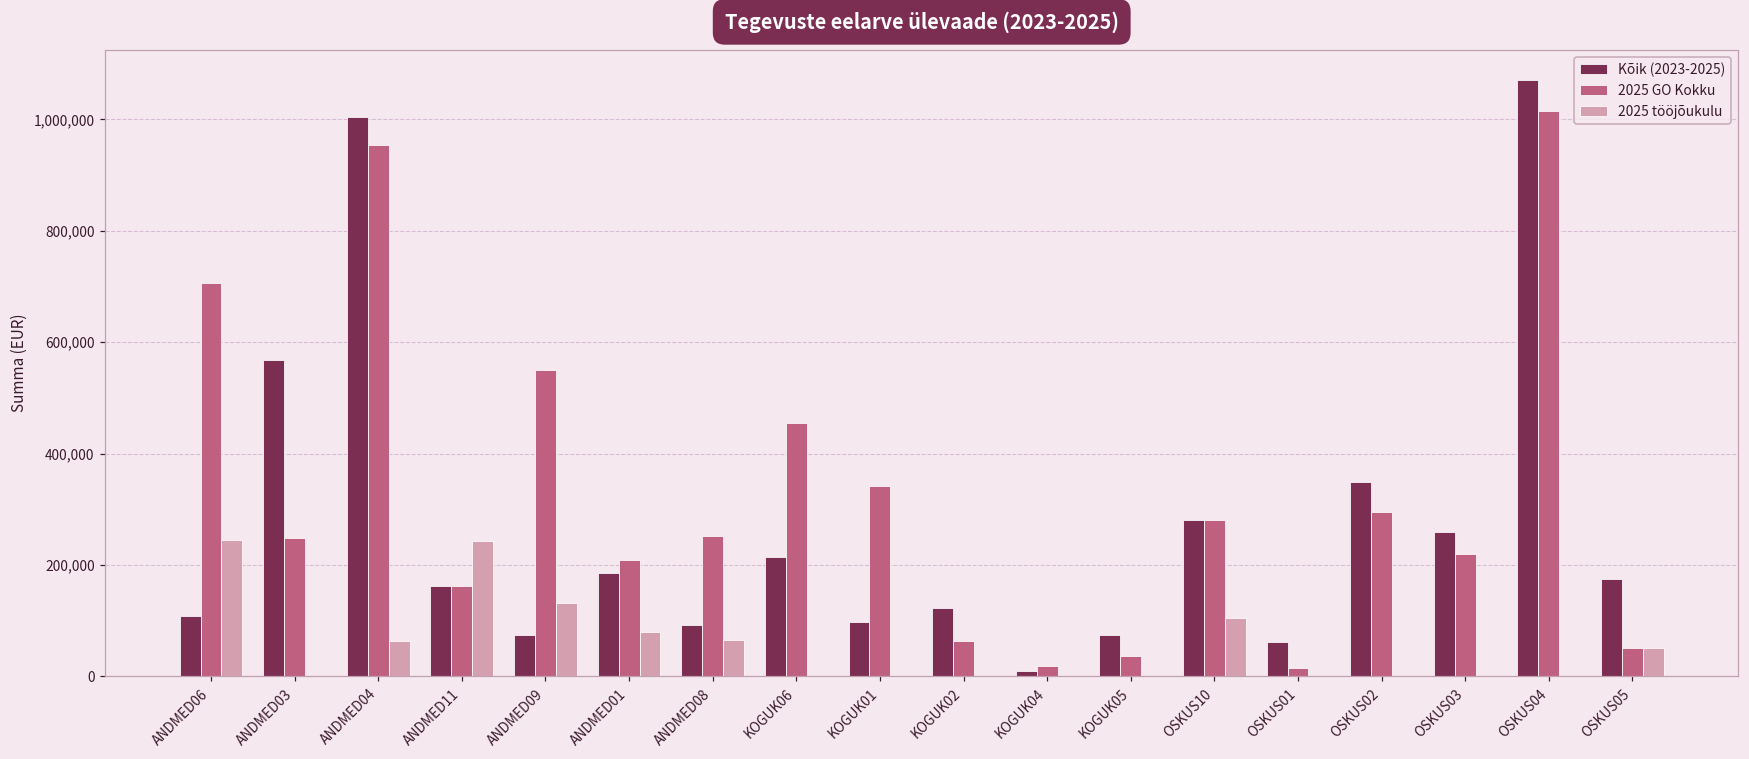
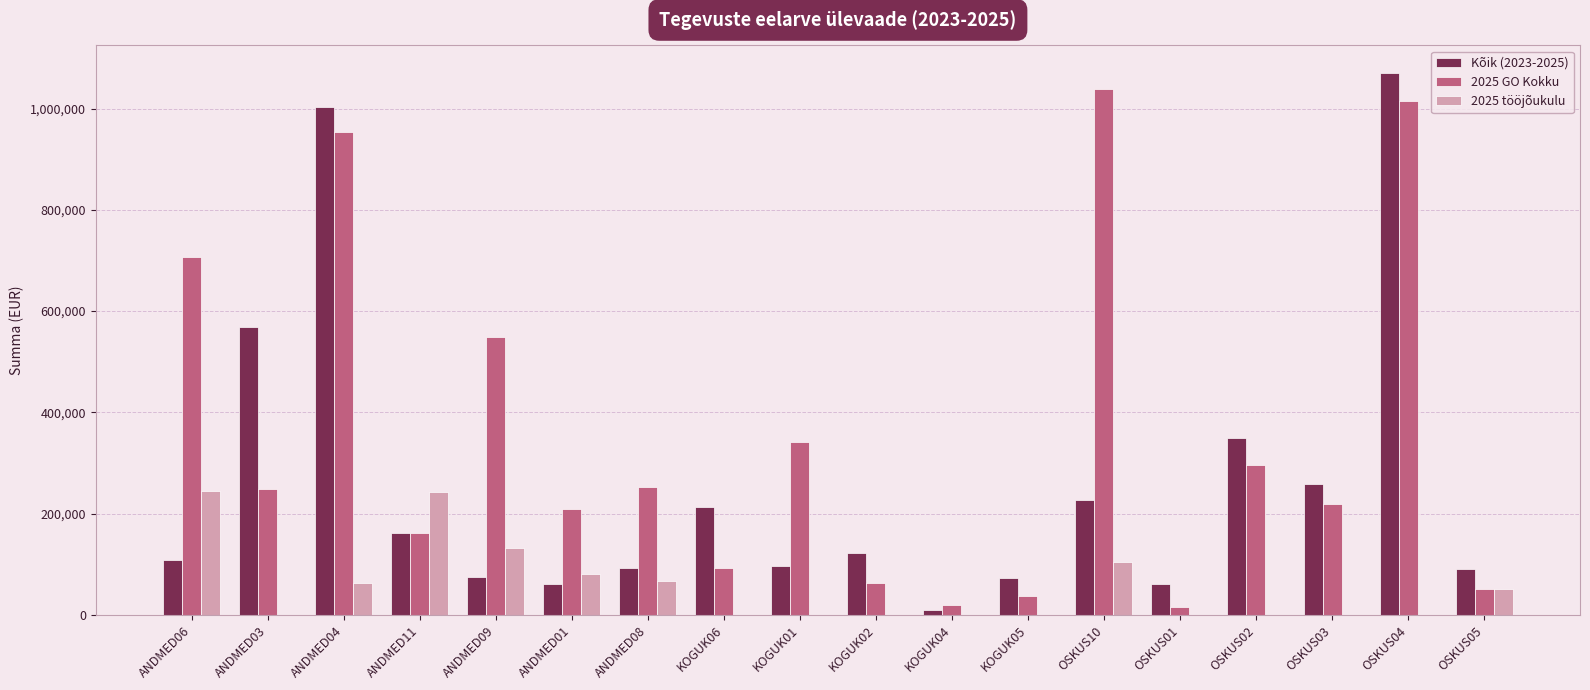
  {
    "Kõik (2023-2025)": {
      "ANDMED06": "110,000",
      "ANDMED03": "570,000",
      "ANDMED04": "1,000,000",
      "ANDMED11": "160,000",
      "ANDMED09": "70,000",
-     "ANDMED01": "190,000",
+     "ANDMED01": "60,000",
      "ANDMED08": "90,000",
      "KOGUK06": "210,000",
      "KOGUK01": "100,000",
      "KOGUK02": "120,000",
      "KOGUK04": "10,000",
      "KOGUK05": "70,000",
-     "OSKUS10": "280,000",
+     "OSKUS10": "230,000",
      "OSKUS01": "60,000",
      "OSKUS02": "350,000",
      "OSKUS03": "260,000",
      "OSKUS04": "1,070,000",
-     "OSKUS05": "180,000"
+     "OSKUS05": "90,000"
    },
    "2025 GO Kokku": {
      "ANDMED06": "710,000",
      "ANDMED03": "250,000",
      "ANDMED04": "950,000",
      "ANDMED11": "160,000",
      "ANDMED09": "550,000",
      "ANDMED01": "210,000",
      "ANDMED08": "250,000",
-     "KOGUK06": "450,000",
+     "KOGUK06": "90,000",
      "KOGUK01": "340,000",
      "KOGUK02": "60,000",
      "KOGUK04": "20,000",
      "KOGUK05": "40,000",
-     "OSKUS10": "280,000",
+     "OSKUS10": "1,040,000",
      "OSKUS01": "10,000",
      "OSKUS02": "300,000",
      "OSKUS03": "220,000",
      "OSKUS04": "1,020,000",
      "OSKUS05": "50,000"
    },
    "2025 tööjõukulu": {
      "ANDMED06": "250,000",
      "ANDMED03": "0",
      "ANDMED04": "60,000",
      "ANDMED11": "240,000",
      "ANDMED09": "130,000",
      "ANDMED01": "80,000",
      "ANDMED08": "70,000",
      "KOGUK06": "0",
      "KOGUK01": "0",
      "KOGUK02": "0",
      "KOGUK04": "0",
      "KOGUK05": "0",
      "OSKUS10": "110,000",
      "OSKUS01": "0",
      "OSKUS02": "0",
      "OSKUS03": "0",
      "OSKUS04": "0",
      "OSKUS05": "50,000"
    }
  }
